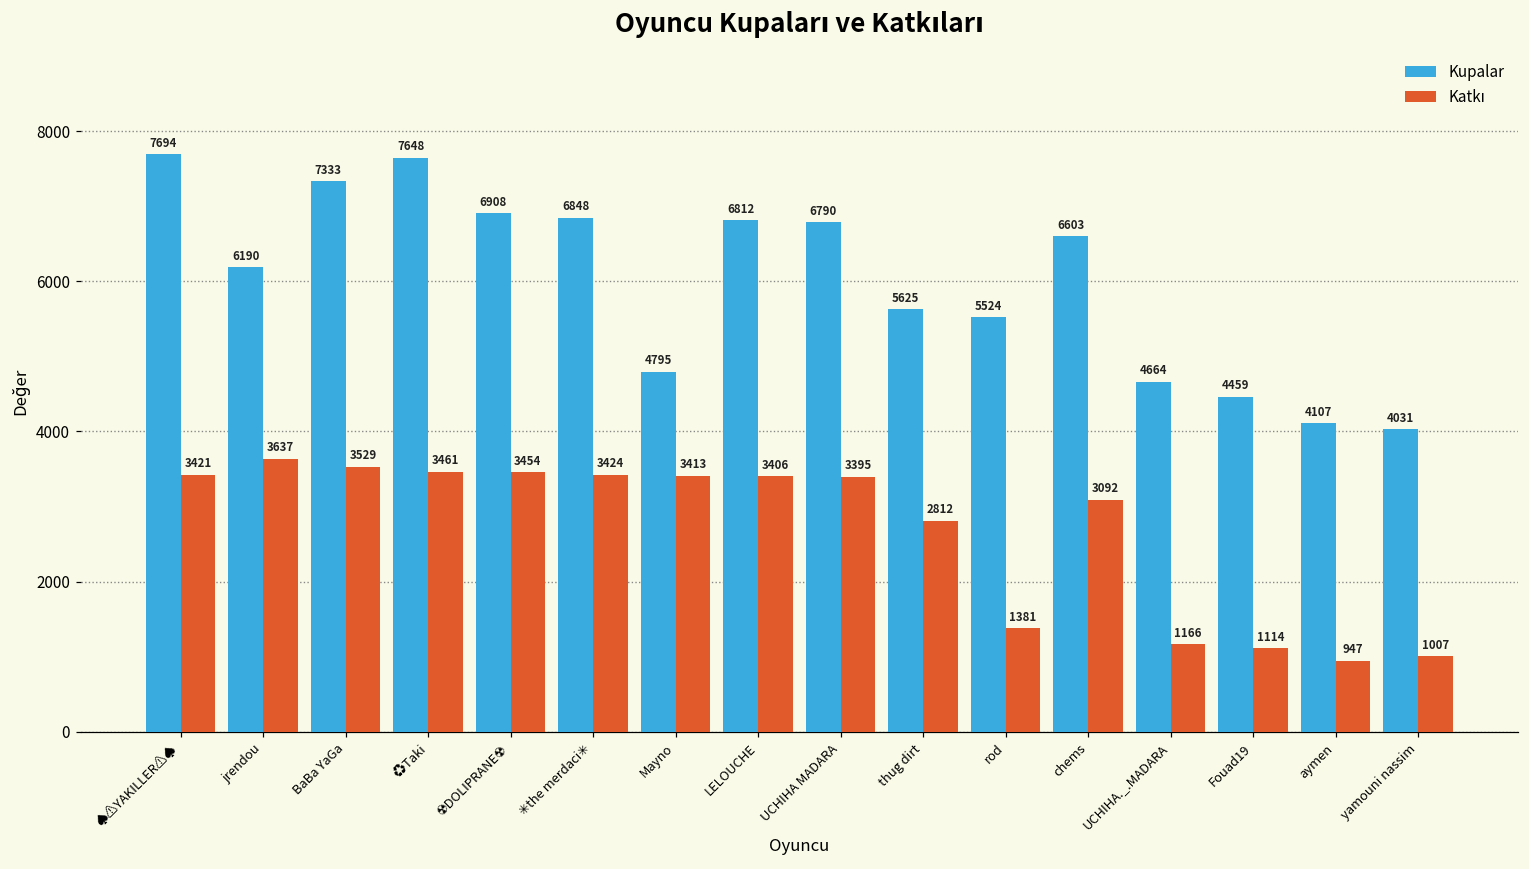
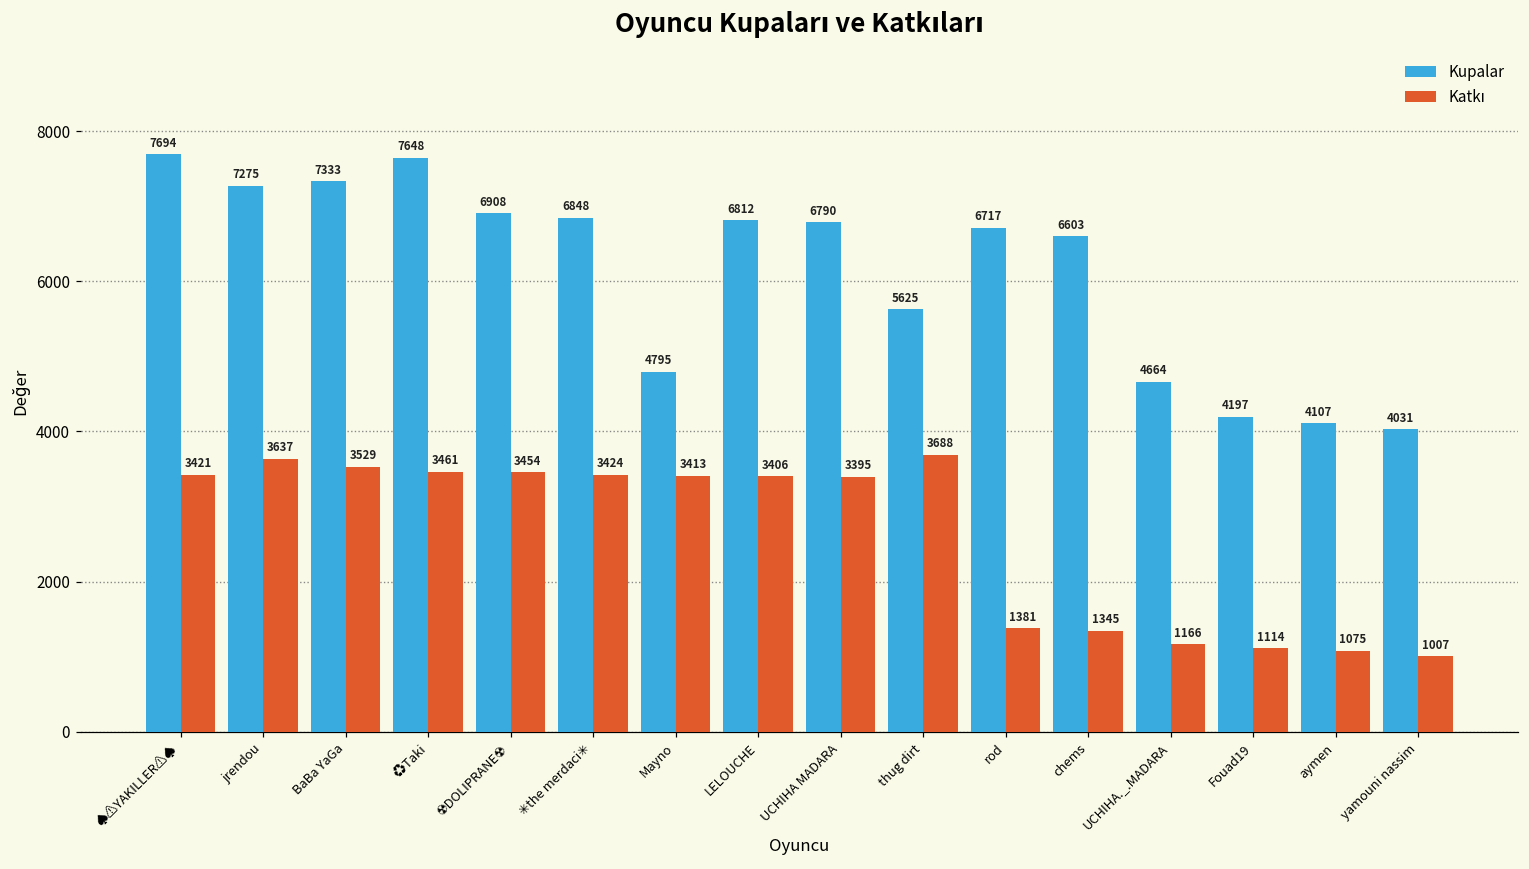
  {
    "Kupalar": {
      "♠⚠YAKILLER⚠♠": 7694,
-     "jrendou": 6190,
+     "jrendou": 7275,
      "BaBa YaGa": 7333,
      "♻️Taki": 7648,
      "☢DOLIPRANE☢": 6908,
      "✳️the merdaci✳️": 6848,
      "Mayno": 4795,
      "LELOUCHE": 6812,
      "UCHIHA MADARA": 6790,
      "thug dirt": 5625,
-     "rod": 5524,
+     "rod": 6717,
      "chems": 6603,
      "UCHIHA._.MADARA": 4664,
-     "Fouad19": 4459,
+     "Fouad19": 4197,
      "aymen": 4107,
      "yamouni nassim": 4031
    },
    "Katkı": {
      "♠⚠YAKILLER⚠♠": 3421,
      "jrendou": 3637,
      "BaBa YaGa": 3529,
      "♻️Taki": 3461,
      "☢DOLIPRANE☢": 3454,
      "✳️the merdaci✳️": 3424,
      "Mayno": 3413,
      "LELOUCHE": 3406,
      "UCHIHA MADARA": 3395,
-     "thug dirt": 2812,
+     "thug dirt": 3688,
      "rod": 1381,
-     "chems": 3092,
+     "chems": 1345,
      "UCHIHA._.MADARA": 1166,
      "Fouad19": 1114,
-     "aymen": 947,
+     "aymen": 1075,
      "yamouni nassim": 1007
    }
  }
